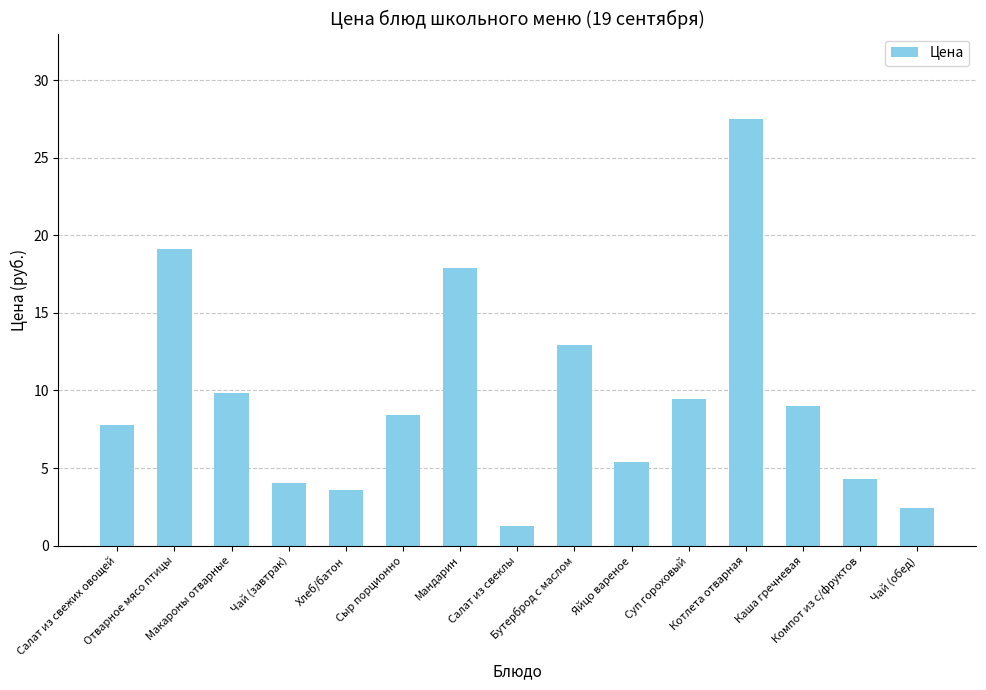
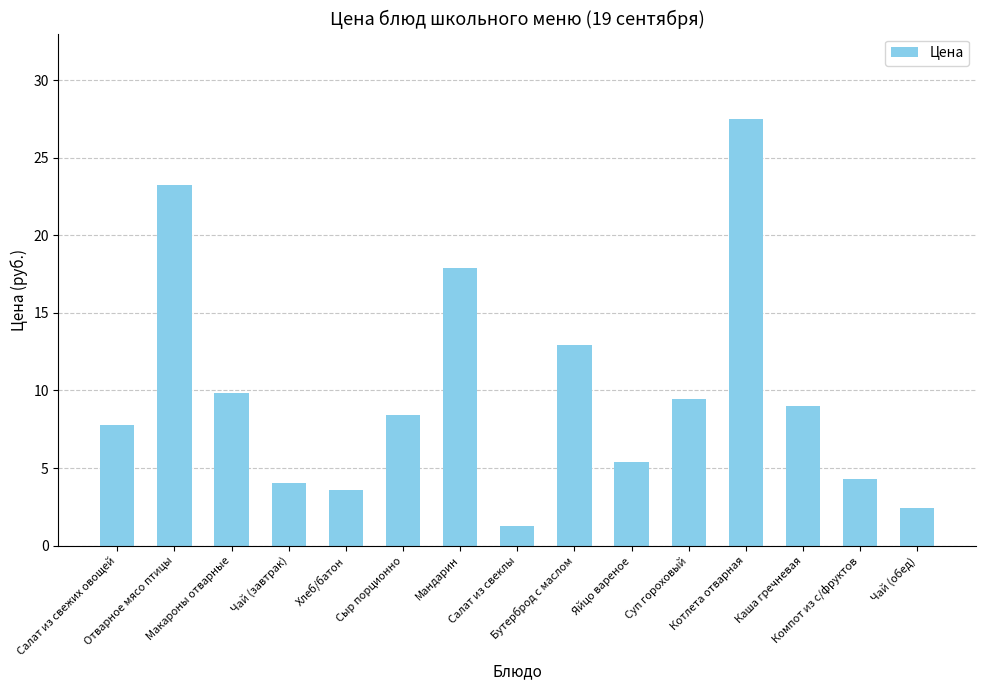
  {
    "Салат из свежих овощей": 7.8,
-   "Отварное мясо птицы": 19.2,
+   "Отварное мясо птицы": 23.3,
    "Макароны отварные": 9.8,
    "Чай (завтрак)": 4.1,
    "Хлеб/батон": 3.6,
    "Сыр порционно": 8.5,
    "Мандарин": 17.9,
    "Салат из свеклы": 1.3,
    "Бутерброд с маслом": 12.9,
    "Яйцо вареное": 5.4,
    "Суп гороховый": 9.5,
    "Котлета отварная": 27.5,
    "Каша гречневая": 9.0,
    "Компот из с/фруктов": 4.3,
    "Чай (обед)": 2.5
  }
